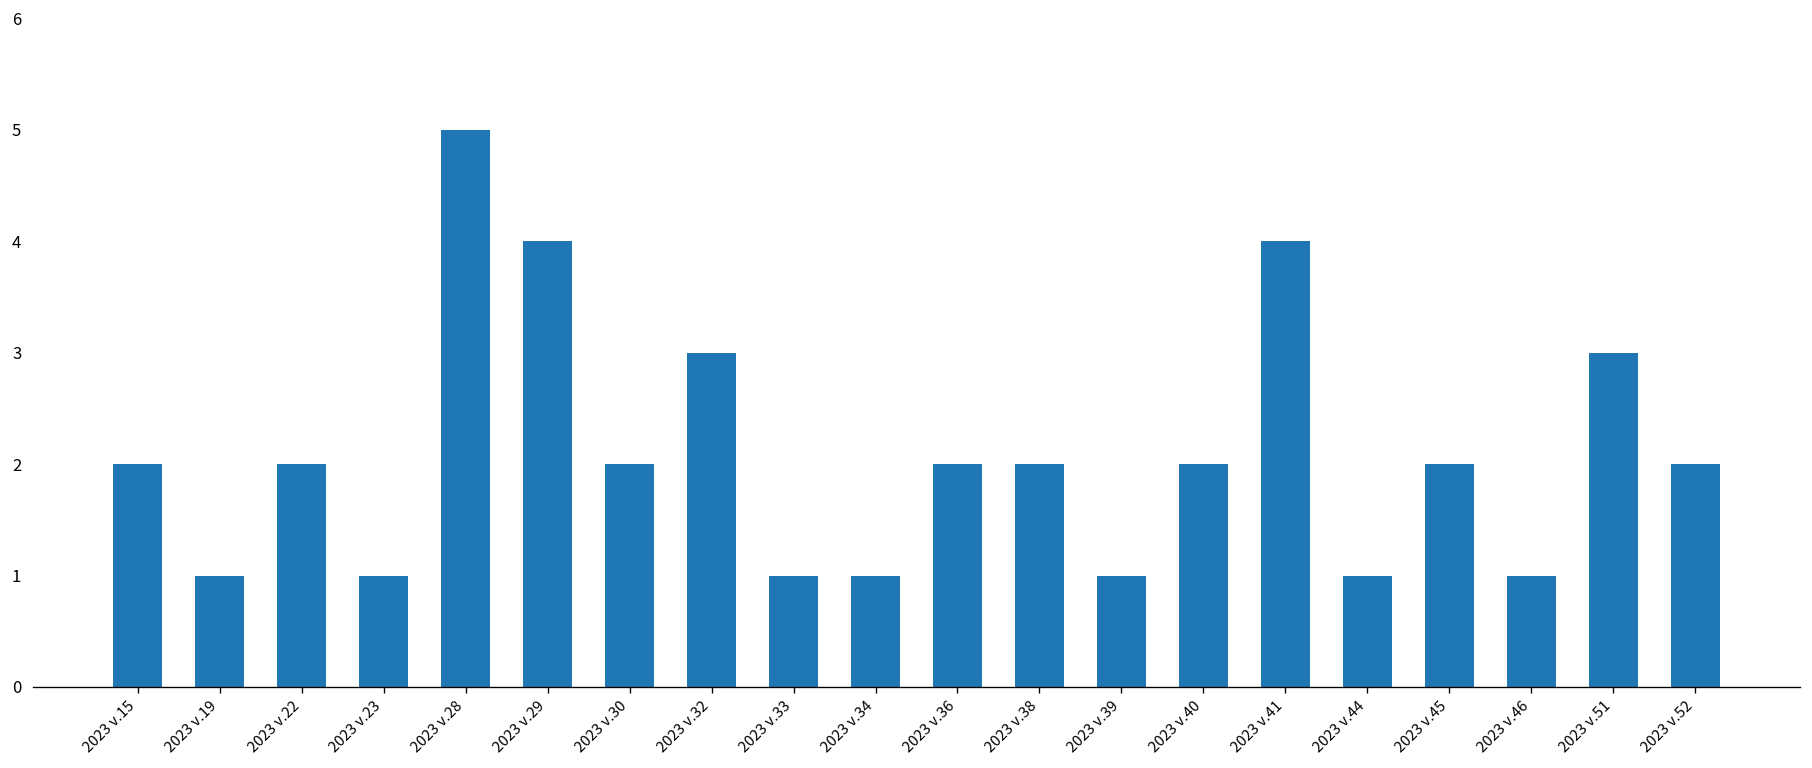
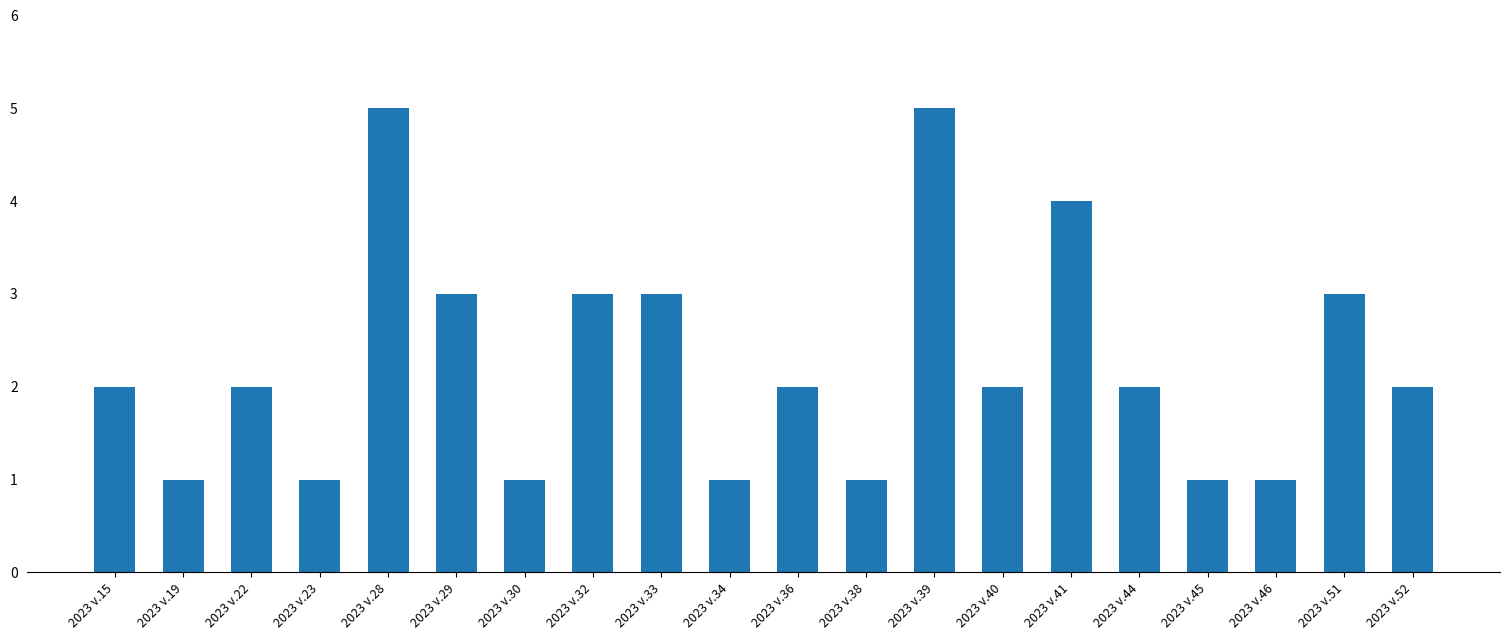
  {
    "2023 v.15": 2,
    "2023 v.19": 1,
    "2023 v.22": 2,
    "2023 v.23": 1,
    "2023 v.28": 5,
-   "2023 v.29": 4,
-   "2023 v.30": 2,
+   "2023 v.29": 3,
+   "2023 v.30": 1,
    "2023 v.32": 3,
-   "2023 v.33": 1,
+   "2023 v.33": 3,
    "2023 v.34": 1,
    "2023 v.36": 2,
-   "2023 v.38": 2,
-   "2023 v.39": 1,
+   "2023 v.38": 1,
+   "2023 v.39": 5,
    "2023 v.40": 2,
    "2023 v.41": 4,
-   "2023 v.44": 1,
-   "2023 v.45": 2,
+   "2023 v.44": 2,
+   "2023 v.45": 1,
    "2023 v.46": 1,
    "2023 v.51": 3,
    "2023 v.52": 2
  }
